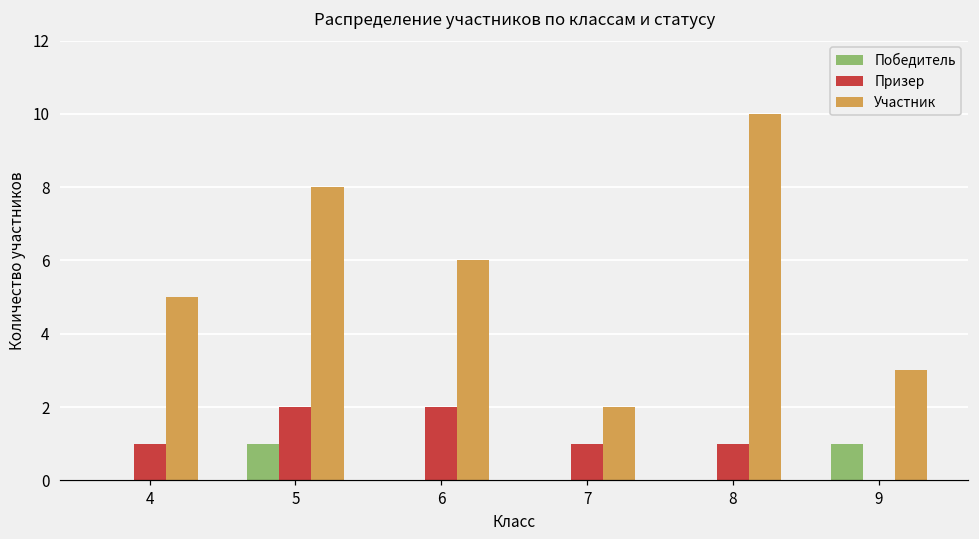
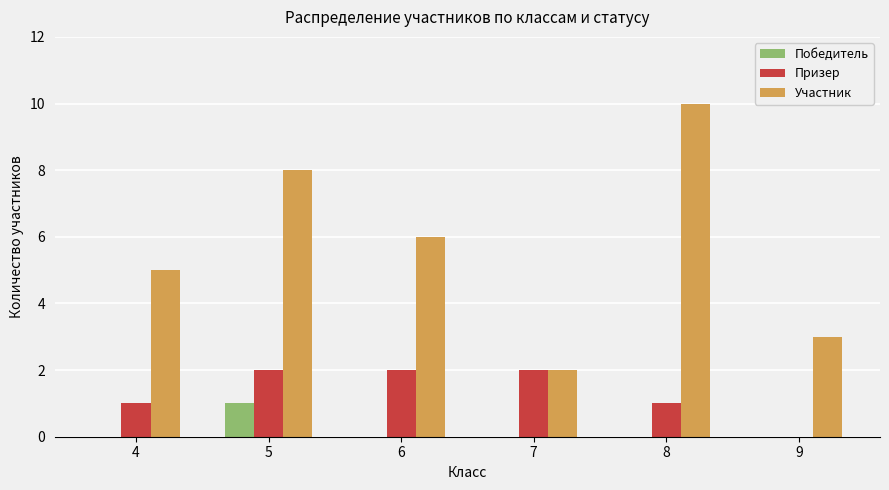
  {
    "Победитель": {
      "4": 0,
      "5": 1,
      "6": 0,
      "7": 0,
      "8": 0,
-     "9": 1
+     "9": 0
    },
    "Призер": {
      "4": 1,
      "5": 2,
      "6": 2,
-     "7": 1,
+     "7": 2,
      "8": 1,
      "9": 0
    },
    "Участник": {
      "4": 5,
      "5": 8,
      "6": 6,
      "7": 2,
      "8": 10,
      "9": 3
    }
  }
